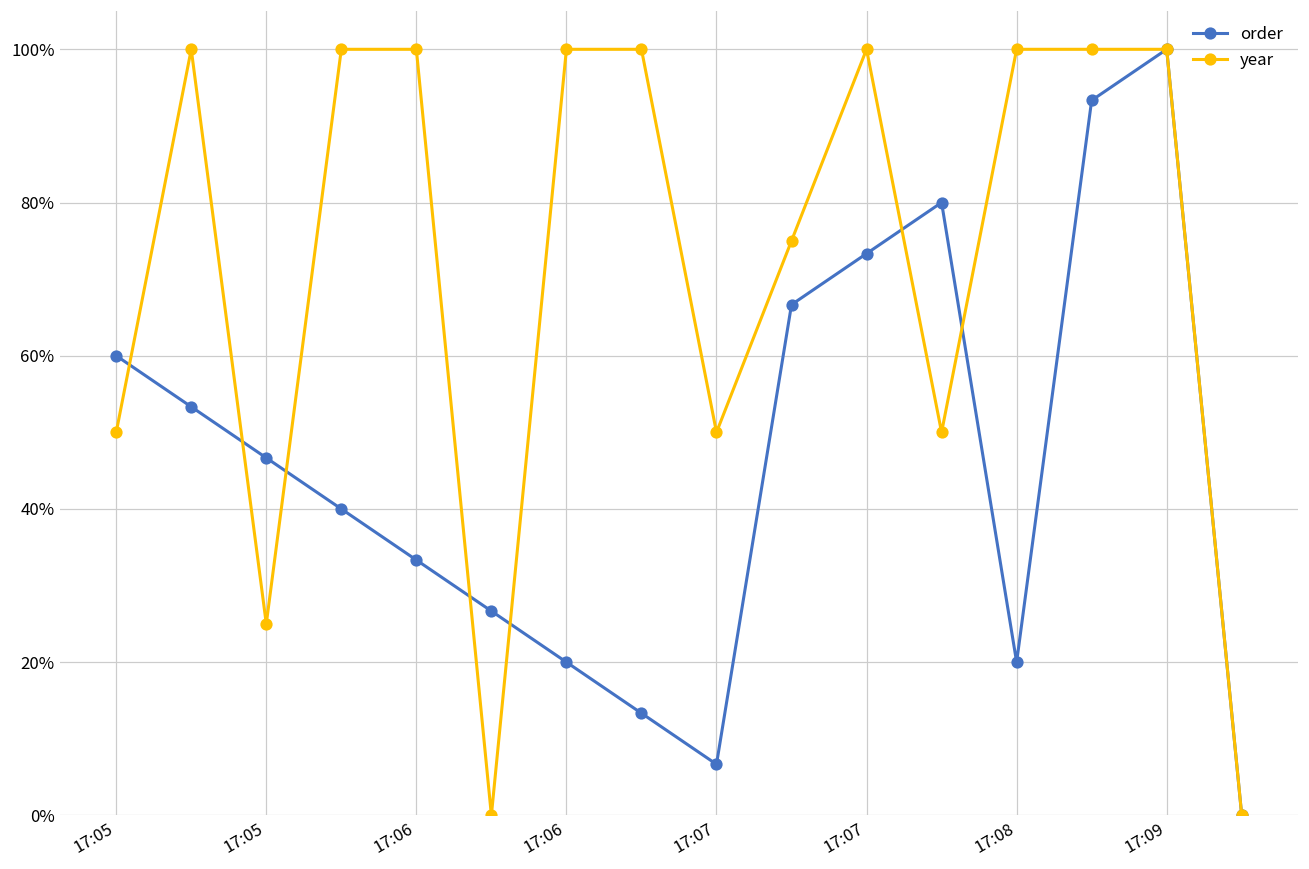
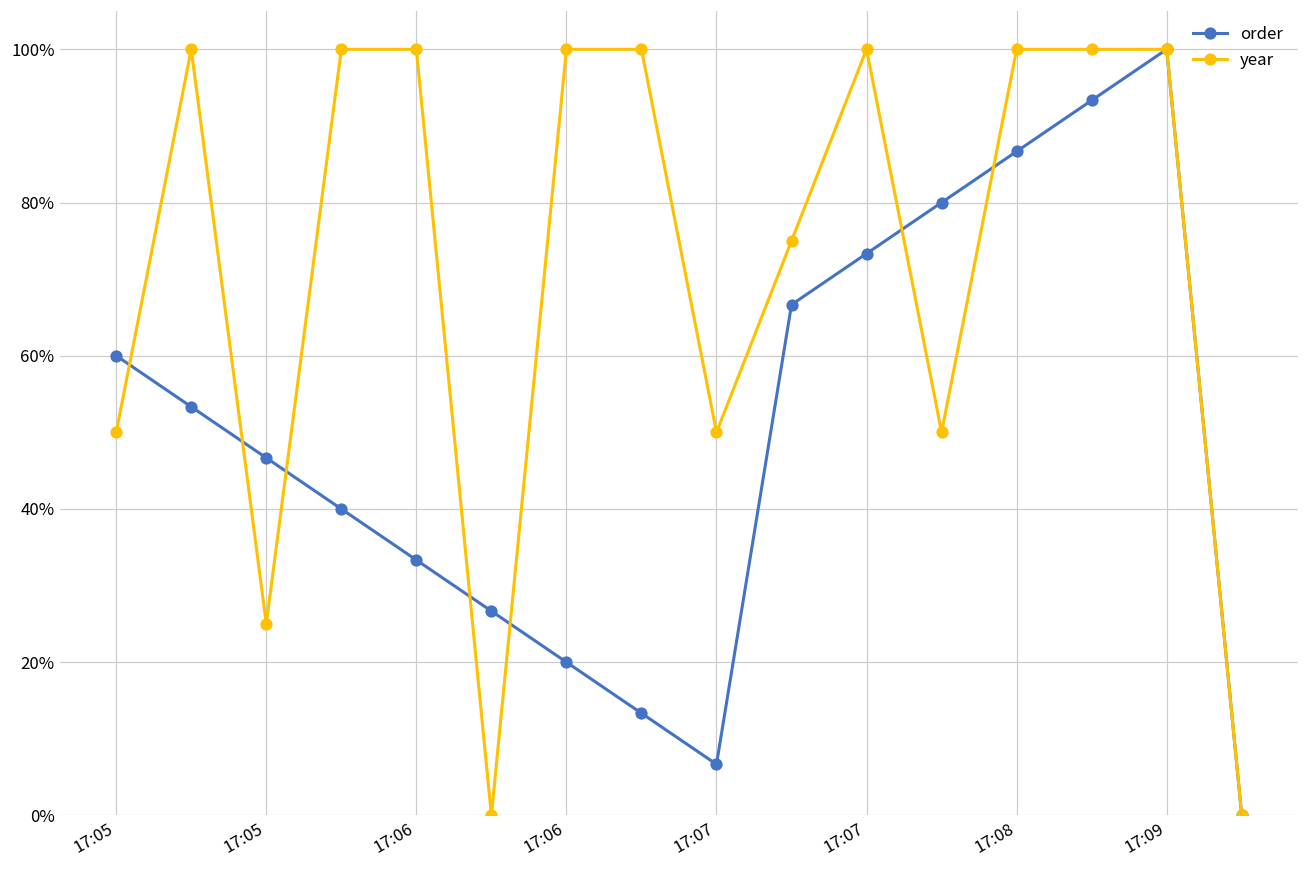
  {
    "order": {
-     "17:08": "20%"
+     "17:08": "87%"
    },
    "year": {
      "17:08": "100%"
    }
  }
